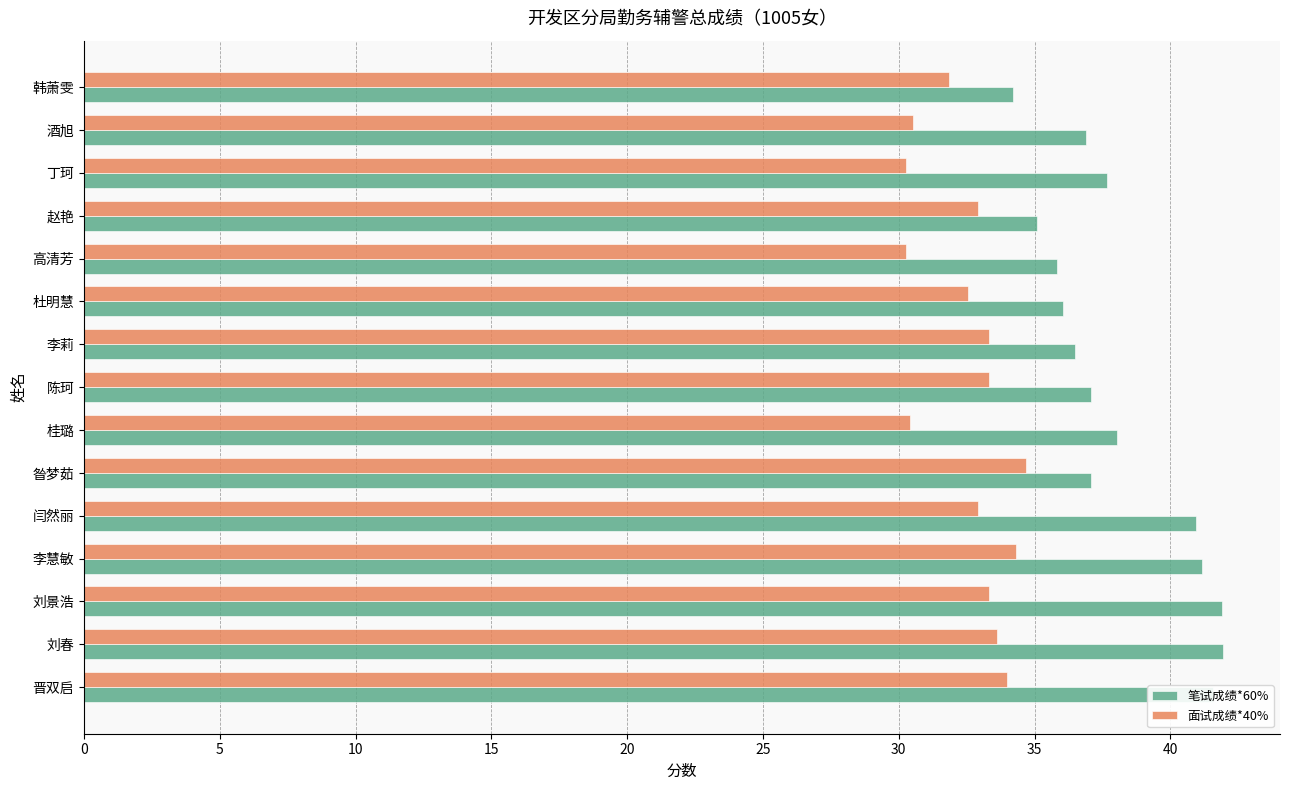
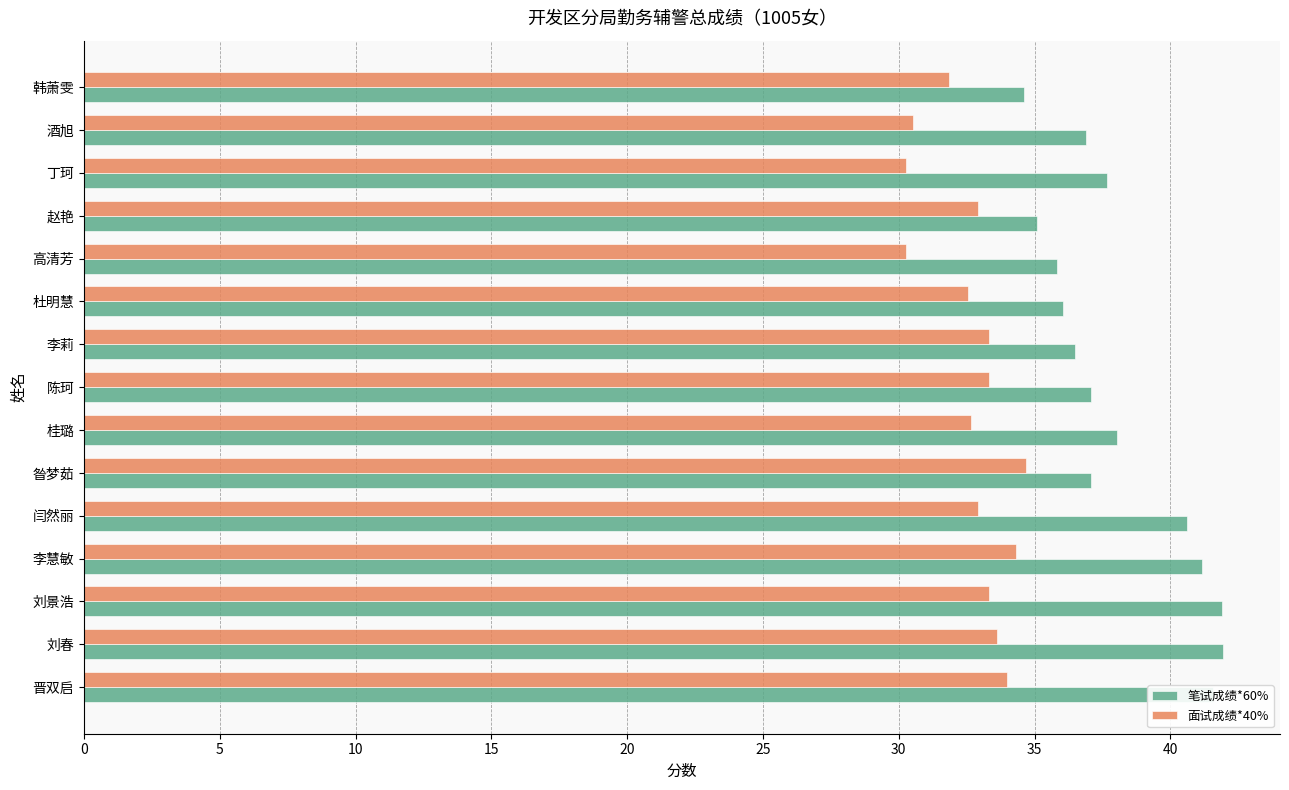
  {
    "笔试成绩*60%": {
-     "韩萧雯": 34.2,
+     "韩萧雯": 34.6,
      "酒旭": 36.9,
      "丁珂": 37.7,
      "赵艳": 35.1,
      "高清芳": 35.8,
      "杜明慧": 36.1,
      "李莉": 36.5,
      "陈珂": 37.1,
      "桂璐": 38.0,
      "昝梦茹": 37.1,
-     "闫然丽": 41.0,
+     "闫然丽": 40.6,
      "李慧敏": 41.2,
      "刘景浩": 41.9,
      "刘春": 41.9
    },
    "面试成绩*40%": {
      "韩萧雯": 31.9,
      "酒旭": 30.5,
      "丁珂": 30.3,
      "赵艳": 32.9,
      "高清芳": 30.3,
      "杜明慧": 32.5,
      "李莉": 33.3,
      "陈珂": 33.3,
-     "桂璐": 30.4,
+     "桂璐": 32.7,
      "昝梦茹": 34.7,
      "闫然丽": 32.9,
      "李慧敏": 34.3,
      "刘景浩": 33.3,
      "刘春": 33.6,
      "晋双启": 34.0
    }
  }
